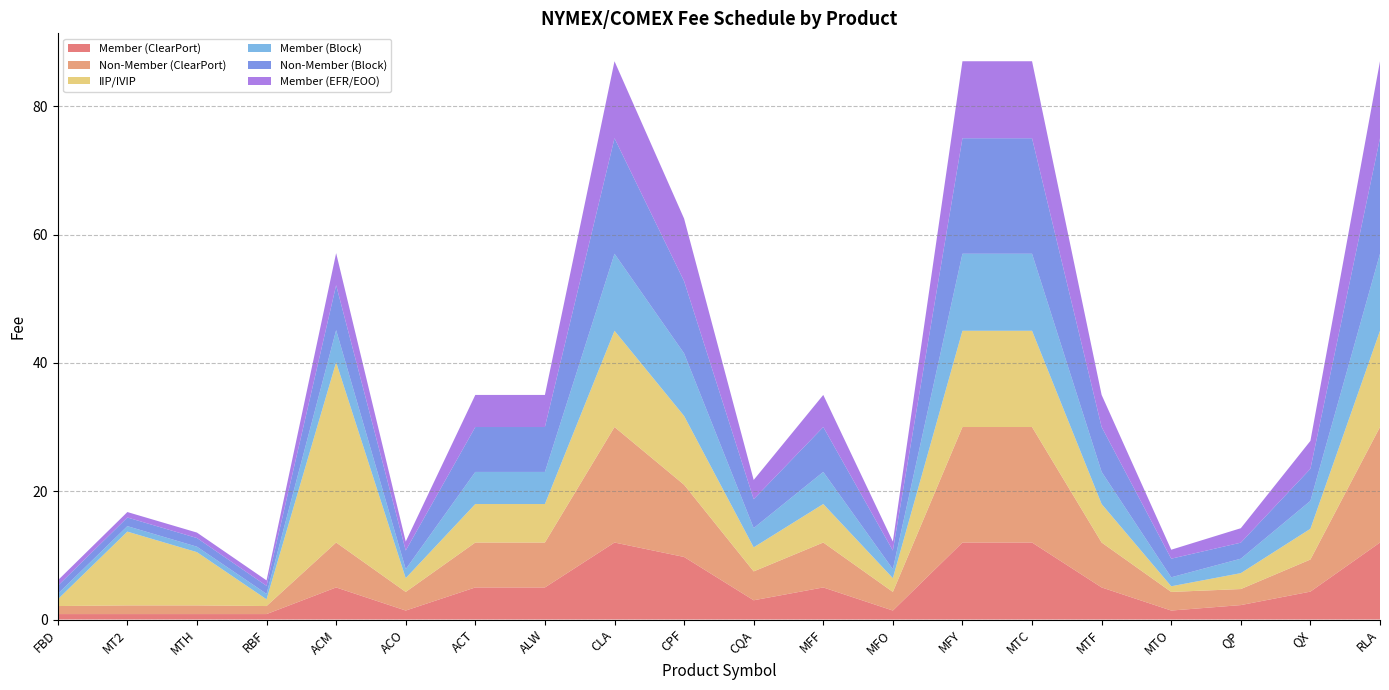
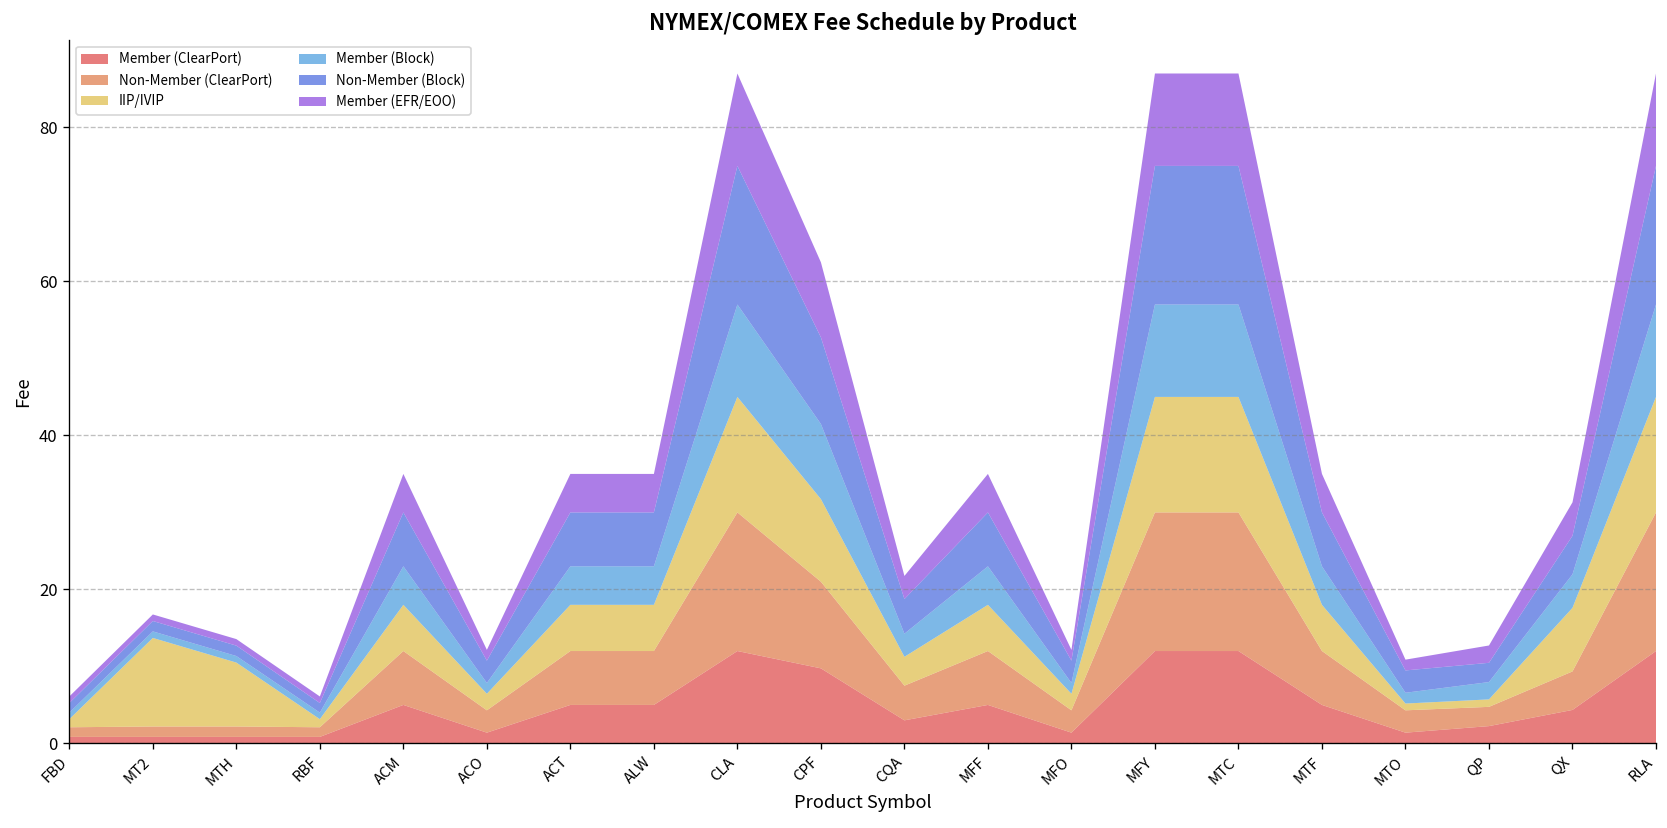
  {
    "IIP/IVIP": {
      "FBD": 1,
      "MT2": 12,
      "MTH": 8,
      "RBF": 1,
-     "ACM": 28,
+     "ACM": 6,
      "ACO": 2,
      "ACT": 6,
      "ALW": 6,
      "CLA": 15,
      "CPF": 11,
      "CQA": 4,
      "MFF": 6,
      "MFO": 2,
      "MFY": 15,
      "MTC": 15,
      "MTF": 6,
      "MTO": 1,
-     "QP": 2,
-     "QX": 5,
+     "QP": 1,
+     "QX": 8,
      "RLA": 15
    },
    "Member (EFR/EOO)": {
      "FBD": 1,
      "MT2": 1,
      "MTH": 1,
      "RBF": 1,
      "ACM": 5,
      "ACO": 1,
      "ACT": 5,
      "ALW": 5,
      "CLA": 12,
      "CPF": 10,
      "CQA": 3,
      "MFF": 5,
      "MFO": 1,
      "MFY": 12,
      "MTC": 12,
      "MTF": 5,
      "MTO": 1,
      "QP": 2,
      "QX": 4,
      "RLA": 12
    }
  }
